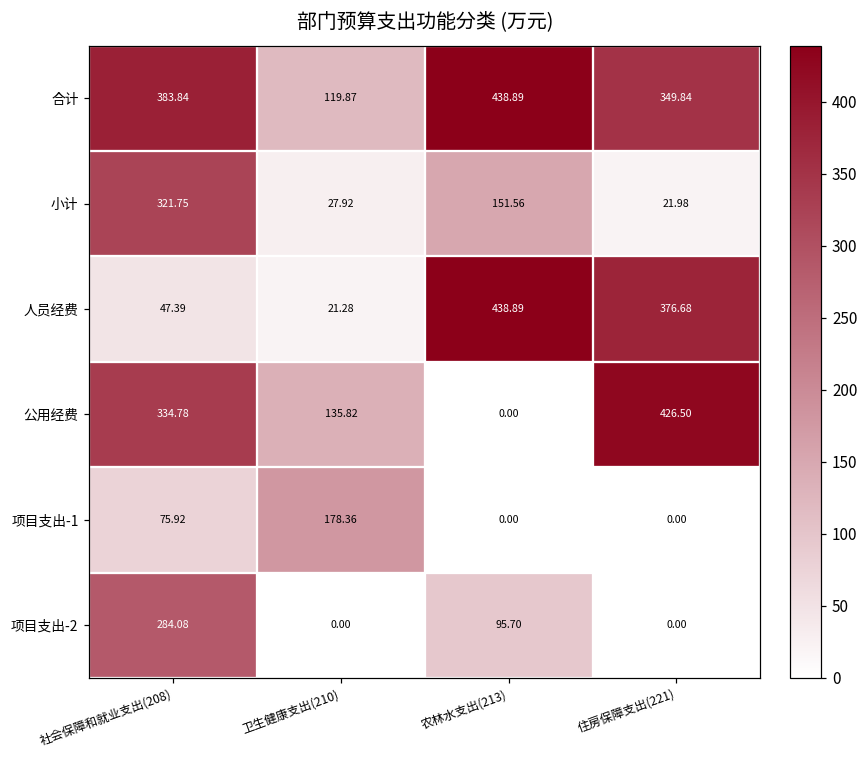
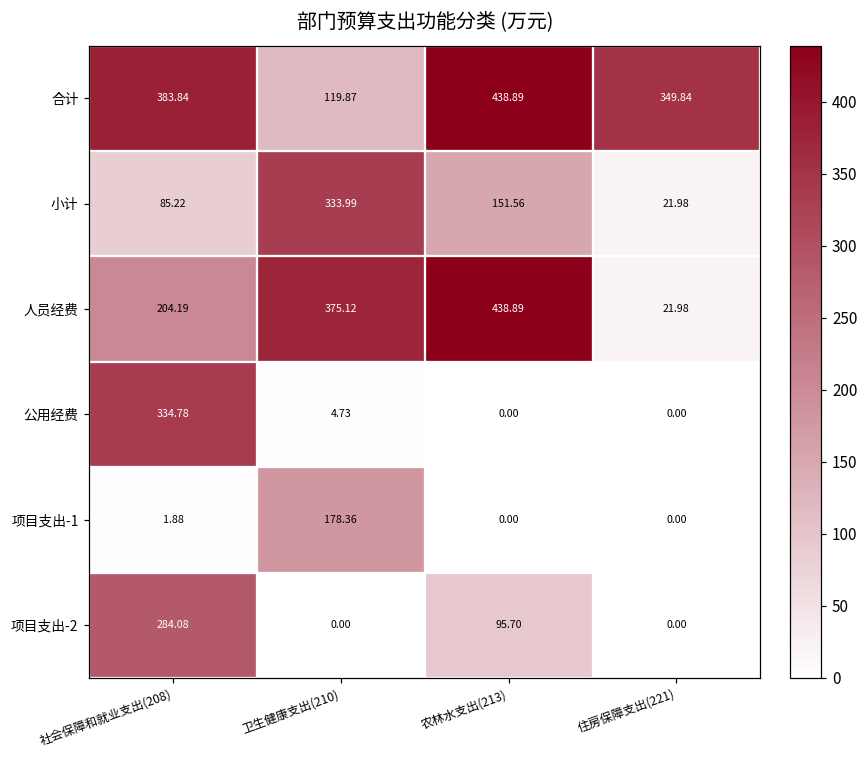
  {
    "合计": {
      "社会保障和就业支出(208)": 383.84,
      "卫生健康支出(210)": 119.87,
      "农林水支出(213)": 438.89,
      "住房保障支出(221)": 349.84
    },
    "小计": {
-     "社会保障和就业支出(208)": 321.75,
-     "卫生健康支出(210)": 27.92,
+     "社会保障和就业支出(208)": 85.22,
+     "卫生健康支出(210)": 333.99,
      "农林水支出(213)": 151.56,
      "住房保障支出(221)": 21.98
    },
    "人员经费": {
-     "社会保障和就业支出(208)": 47.39,
-     "卫生健康支出(210)": 21.28,
+     "社会保障和就业支出(208)": 204.19,
+     "卫生健康支出(210)": 375.12,
      "农林水支出(213)": 438.89,
-     "住房保障支出(221)": 376.68
+     "住房保障支出(221)": 21.98
    },
    "公用经费": {
      "社会保障和就业支出(208)": 334.78,
-     "卫生健康支出(210)": 135.82,
+     "卫生健康支出(210)": 4.73,
      "农林水支出(213)": 0.00,
-     "住房保障支出(221)": 426.50
+     "住房保障支出(221)": 0.00
    },
    "项目支出-1": {
-     "社会保障和就业支出(208)": 75.92,
+     "社会保障和就业支出(208)": 1.88,
      "卫生健康支出(210)": 178.36,
      "农林水支出(213)": 0.00,
      "住房保障支出(221)": 0.00
    },
    "项目支出-2": {
      "社会保障和就业支出(208)": 284.08,
      "卫生健康支出(210)": 0.00,
      "农林水支出(213)": 95.70,
      "住房保障支出(221)": 0.00
    }
  }
